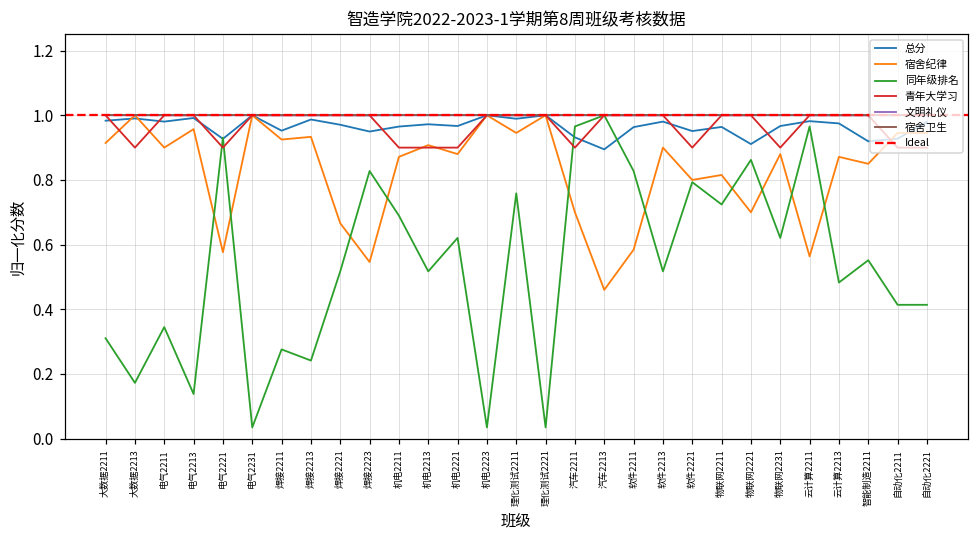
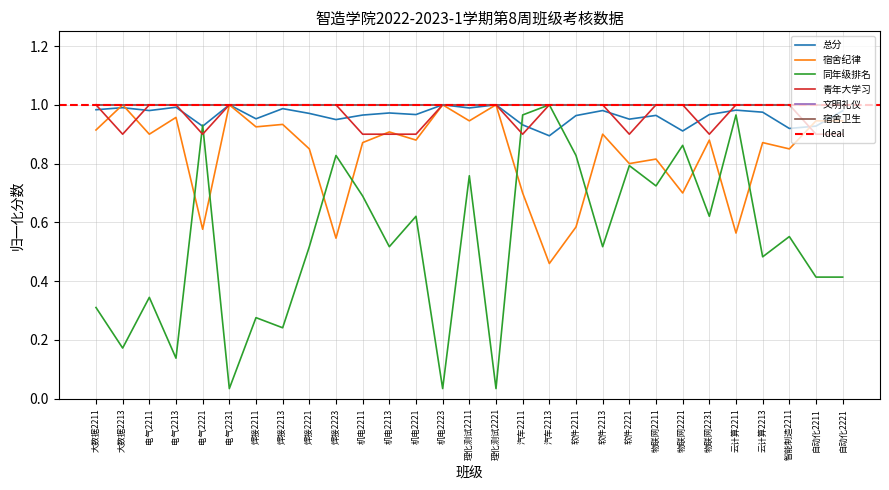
  {
    "总分": {
      "大数据2211": 0.98,
      "大数据2213": 0.99,
      "电气2211": 0.98,
      "焊接2211": 0.95,
      "焊接2213": 0.99,
      "焊接2221": 0.97,
      "焊接2223": 0.95,
      "机电2211": 0.97,
      "机电2213": 0.97,
      "机电2221": 0.97,
      "理化测试2211": 0.99,
      "汽车2211": 0.93,
      "汽车2213": 0.89,
      "软件2211": 0.96,
      "软件2213": 0.98,
      "软件2221": 0.95,
      "物联网2211": 0.96,
      "物联网2221": 0.91,
      "物联网2231": 0.97,
      "云计算2211": 0.98,
      "云计算2213": 0.97,
      "智能制造2211": 0.92
    },
    "宿舍纪律": {
      "大数据2211": 0.91,
      "电气2211": 0.90,
      "电气2213": 0.96,
      "电气2221": 0.58,
      "焊接2211": 0.93,
      "焊接2213": 0.93,
-     "焊接2221": 0.67,
+     "焊接2221": 0.85,
      "焊接2223": 0.55,
      "机电2211": 0.87,
      "机电2221": 0.88,
      "理化测试2211": 0.95,
      "汽车2211": 0.70,
      "汽车2213": 0.46,
      "软件2211": 0.58,
      "软件2213": 0.90,
      "物联网2211": 0.82,
      "物联网2221": 0.70,
      "物联网2231": 0.88,
      "云计算2211": 0.56,
      "云计算2213": 0.87,
      "智能制造2211": 0.85
    },
    "同年级排名": {
      "大数据2211": 0.31,
      "大数据2213": 0.17,
      "电气2211": 0.34,
      "电气2213": 0.14,
      "电气2231": 0.03,
      "焊接2211": 0.28,
      "焊接2213": 0.24,
      "焊接2221": 0.52,
      "焊接2223": 0.83,
      "机电2211": 0.69,
      "机电2213": 0.52,
      "机电2221": 0.62,
      "机电2223": 0.03,
      "理化测试2211": 0.76,
      "理化测试2221": 0.03,
      "汽车2211": 0.97,
      "软件2211": 0.83,
      "软件2213": 0.52,
      "物联网2211": 0.72,
      "物联网2221": 0.86,
      "物联网2231": 0.62,
      "云计算2211": 0.97,
      "云计算2213": 0.48,
      "智能制造2211": 0.55,
      "自动化2211": 0.41,
      "自动化2221": 0.41
    },
    "青年大学习": {
      "大数据2213": 0.90,
      "电气2221": 0.90,
      "机电2211": 0.90,
      "机电2221": 0.90,
      "汽车2211": 0.90,
      "软件2221": 0.90,
      "物联网2231": 0.90
    },
    "宿舍卫生": {
      "电气2221": 1.00,
      "机电2211": 1.00,
      "机电2213": 1.00,
      "机电2221": 1.00,
      "汽车2211": 1.00,
      "软件2221": 1.00,
      "物联网2231": 1.00
    }
  }
